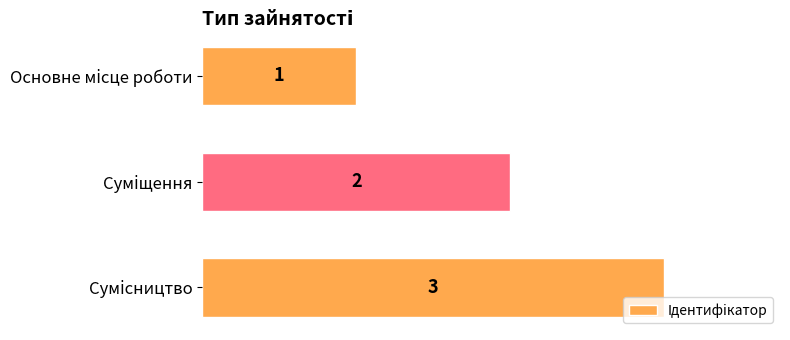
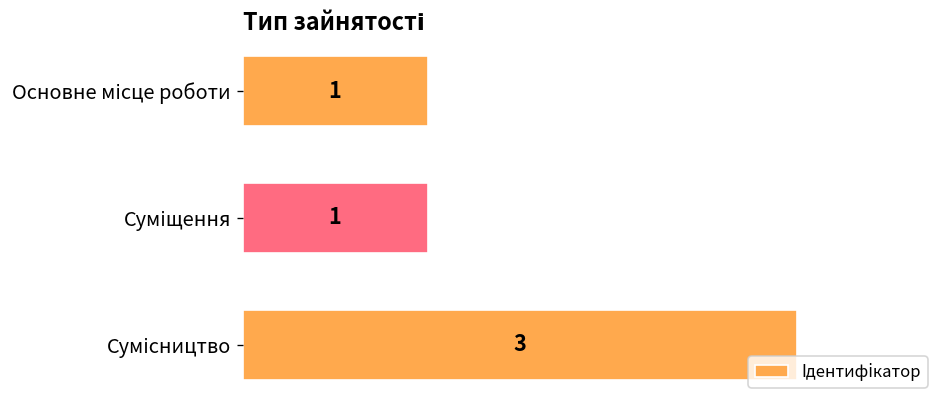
  {
    "Основне місце роботи": 1,
-   "Суміщення": 2,
+   "Суміщення": 1,
    "Сумісництво": 3
  }
